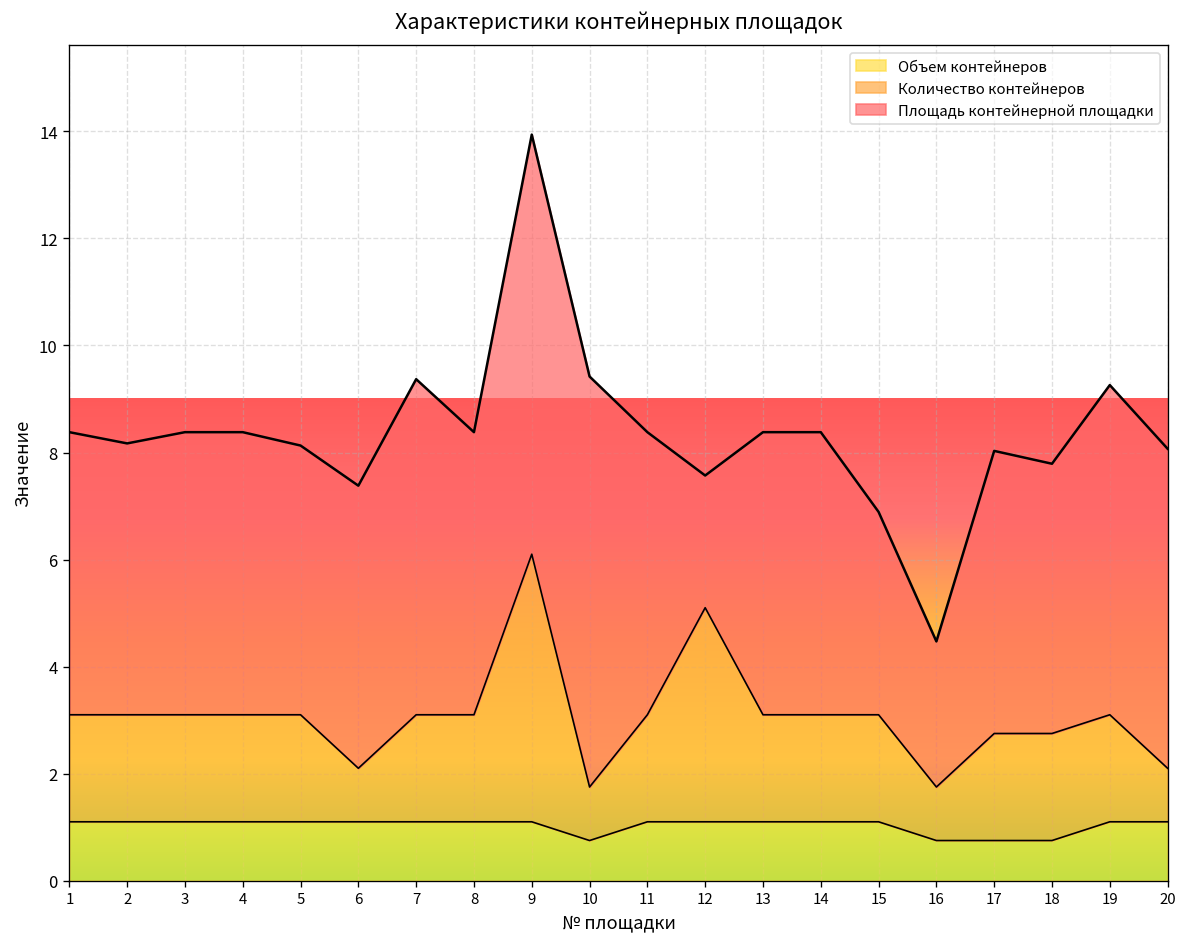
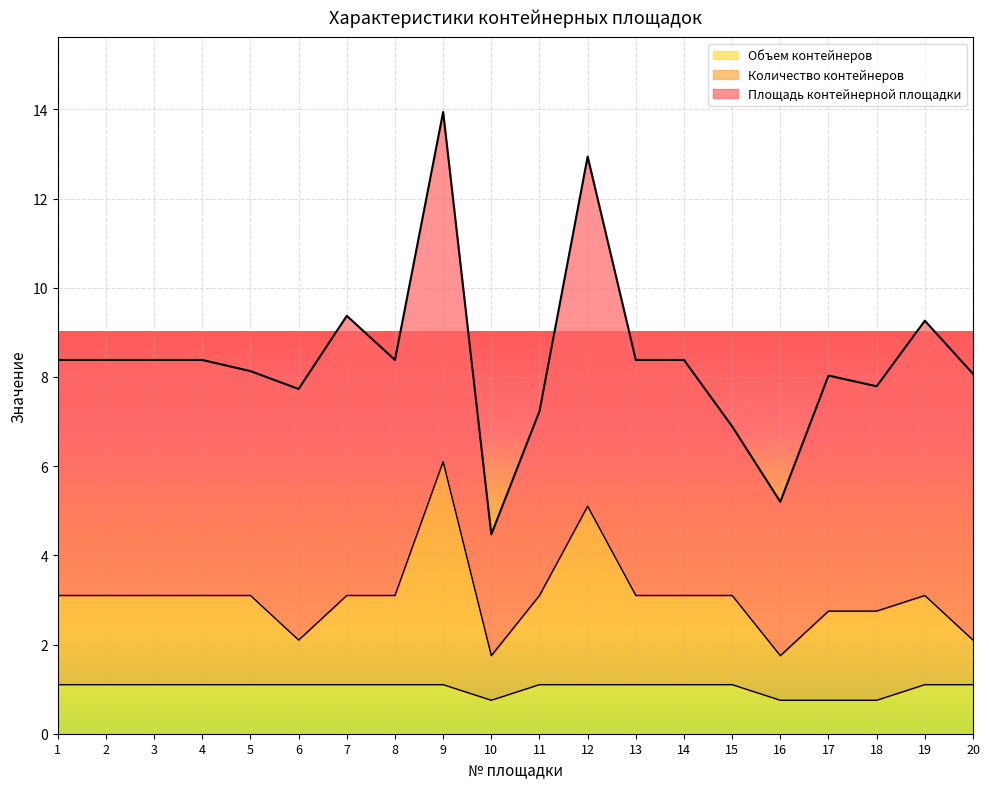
  {
    "Площадь контейнерной площадки": {
      "1": 5.3,
-     "2": 5.1,
+     "2": 5.3,
      "3": 5.3,
      "4": 5.3,
      "5": 5.0,
-     "6": 5.3,
+     "6": 5.6,
      "7": 6.3,
      "8": 5.3,
      "9": 7.8,
-     "10": 7.7,
-     "11": 5.3,
-     "12": 2.5,
+     "10": 2.7,
+     "11": 4.1,
+     "12": 7.8,
      "13": 5.3,
      "14": 5.3,
      "15": 3.8,
-     "16": 2.7,
+     "16": 3.5,
      "17": 5.3,
      "18": 5.0,
      "19": 6.2,
      "20": 6.0
    }
  }
